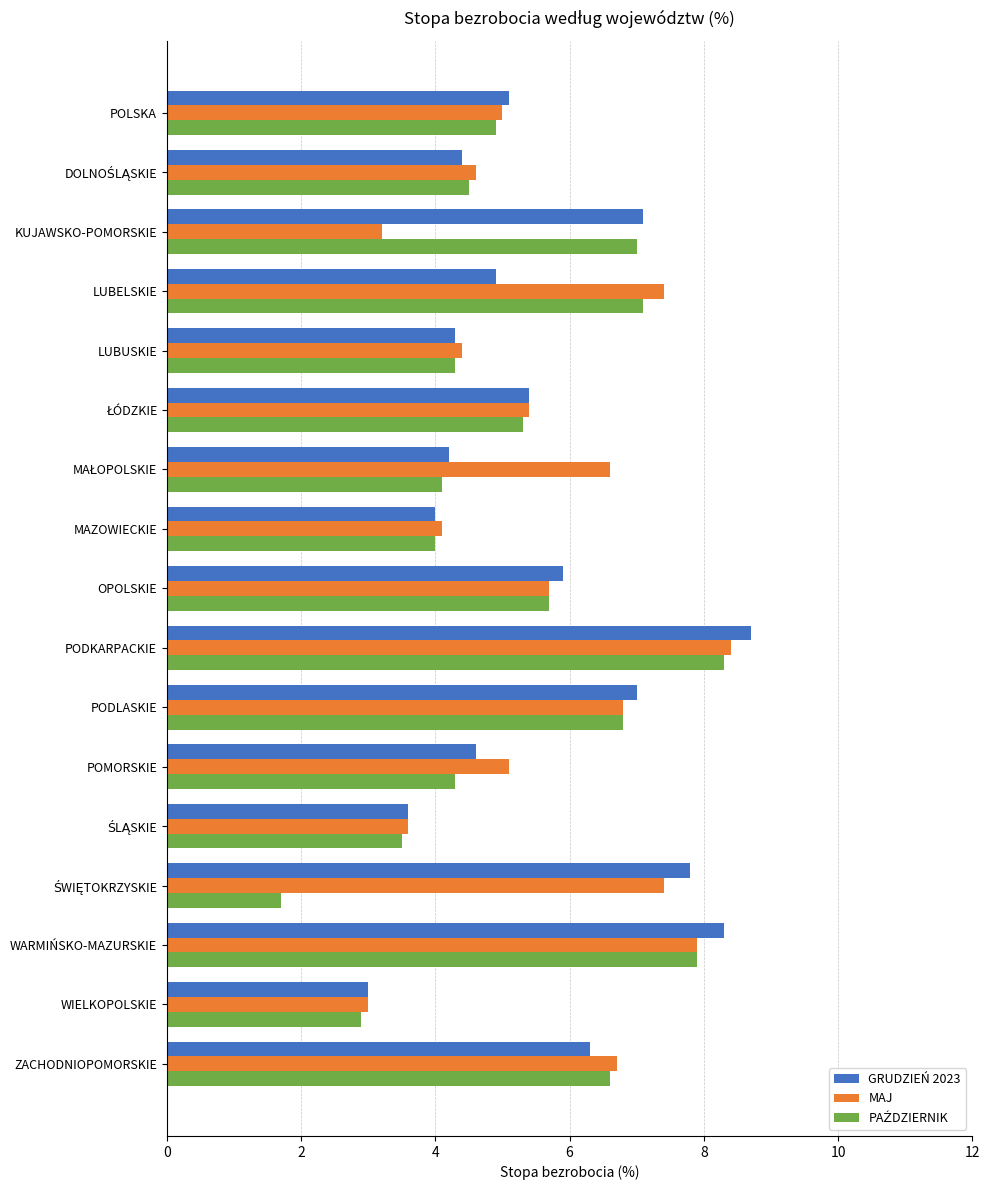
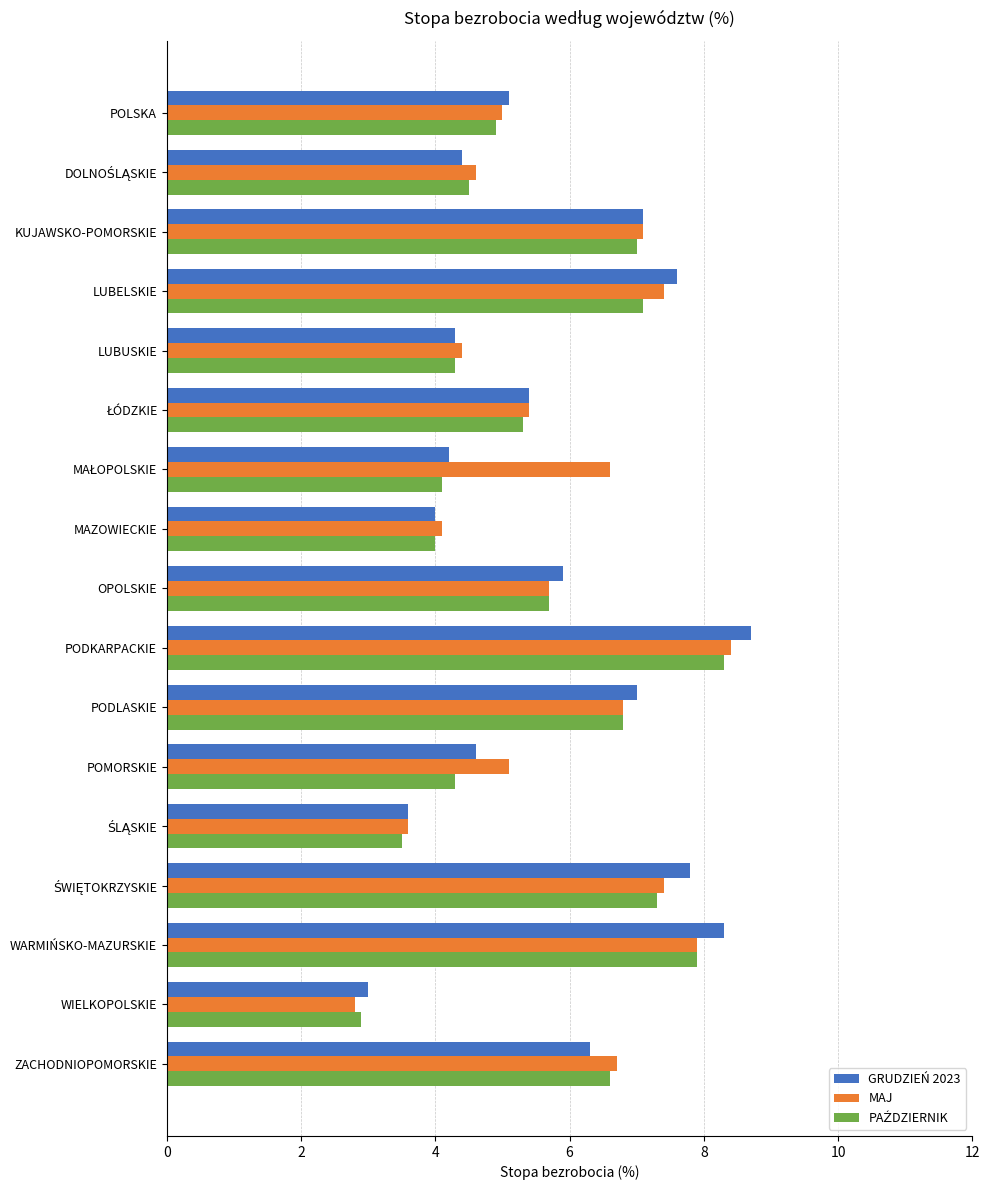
  {
    "GRUDZIEŃ 2023": {
      "POLSKA": 5.1,
      "DOLNOŚLĄSKIE": 4.4,
      "KUJAWSKO-POMORSKIE": 7.1,
-     "LUBELSKIE": 4.9,
+     "LUBELSKIE": 7.6,
      "LUBUSKIE": 4.3,
      "ŁÓDZKIE": 5.4,
      "MAŁOPOLSKIE": 4.2,
      "MAZOWIECKIE": 4.0,
      "OPOLSKIE": 5.9,
      "PODKARPACKIE": 8.7,
      "PODLASKIE": 7.0,
      "POMORSKIE": 4.6,
      "ŚLĄSKIE": 3.6,
      "ŚWIĘTOKRZYSKIE": 7.8,
      "WARMIŃSKO-MAZURSKIE": 8.3,
      "WIELKOPOLSKIE": 3.0,
      "ZACHODNIOPOMORSKIE": 6.3
    },
    "MAJ": {
      "POLSKA": 5.0,
      "DOLNOŚLĄSKIE": 4.6,
-     "KUJAWSKO-POMORSKIE": 3.2,
+     "KUJAWSKO-POMORSKIE": 7.1,
      "LUBELSKIE": 7.4,
      "LUBUSKIE": 4.4,
      "ŁÓDZKIE": 5.4,
      "MAŁOPOLSKIE": 6.6,
      "MAZOWIECKIE": 4.1,
      "OPOLSKIE": 5.7,
      "PODKARPACKIE": 8.4,
      "PODLASKIE": 6.8,
      "POMORSKIE": 5.1,
      "ŚLĄSKIE": 3.6,
      "ŚWIĘTOKRZYSKIE": 7.4,
      "WARMIŃSKO-MAZURSKIE": 7.9,
-     "WIELKOPOLSKIE": 3.0,
+     "WIELKOPOLSKIE": 2.8,
      "ZACHODNIOPOMORSKIE": 6.7
    },
    "PAŹDZIERNIK": {
      "POLSKA": 4.9,
      "DOLNOŚLĄSKIE": 4.5,
      "KUJAWSKO-POMORSKIE": 7.0,
      "LUBELSKIE": 7.1,
      "LUBUSKIE": 4.3,
      "ŁÓDZKIE": 5.3,
      "MAŁOPOLSKIE": 4.1,
      "MAZOWIECKIE": 4.0,
      "OPOLSKIE": 5.7,
      "PODKARPACKIE": 8.3,
      "PODLASKIE": 6.8,
      "POMORSKIE": 4.3,
      "ŚLĄSKIE": 3.5,
-     "ŚWIĘTOKRZYSKIE": 1.7,
+     "ŚWIĘTOKRZYSKIE": 7.3,
      "WARMIŃSKO-MAZURSKIE": 7.9,
      "WIELKOPOLSKIE": 2.9,
      "ZACHODNIOPOMORSKIE": 6.6
    }
  }
